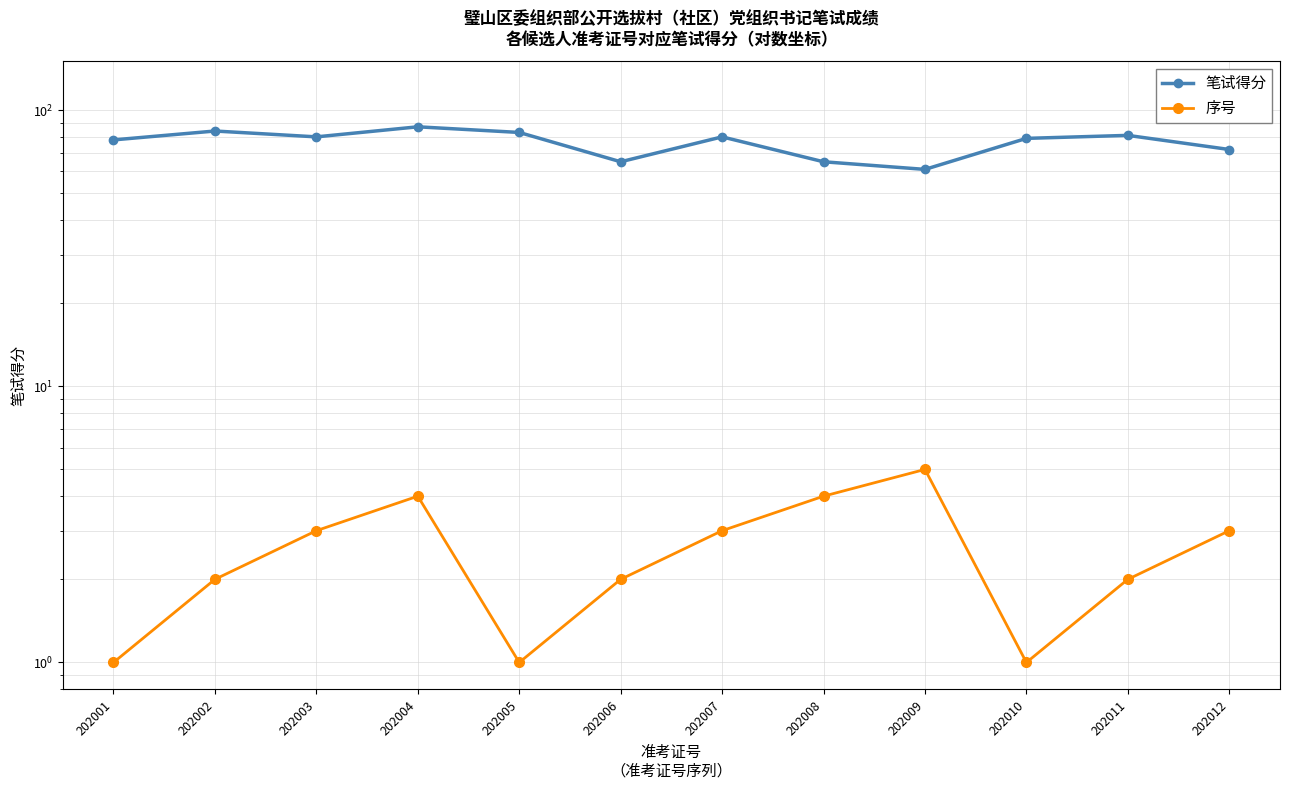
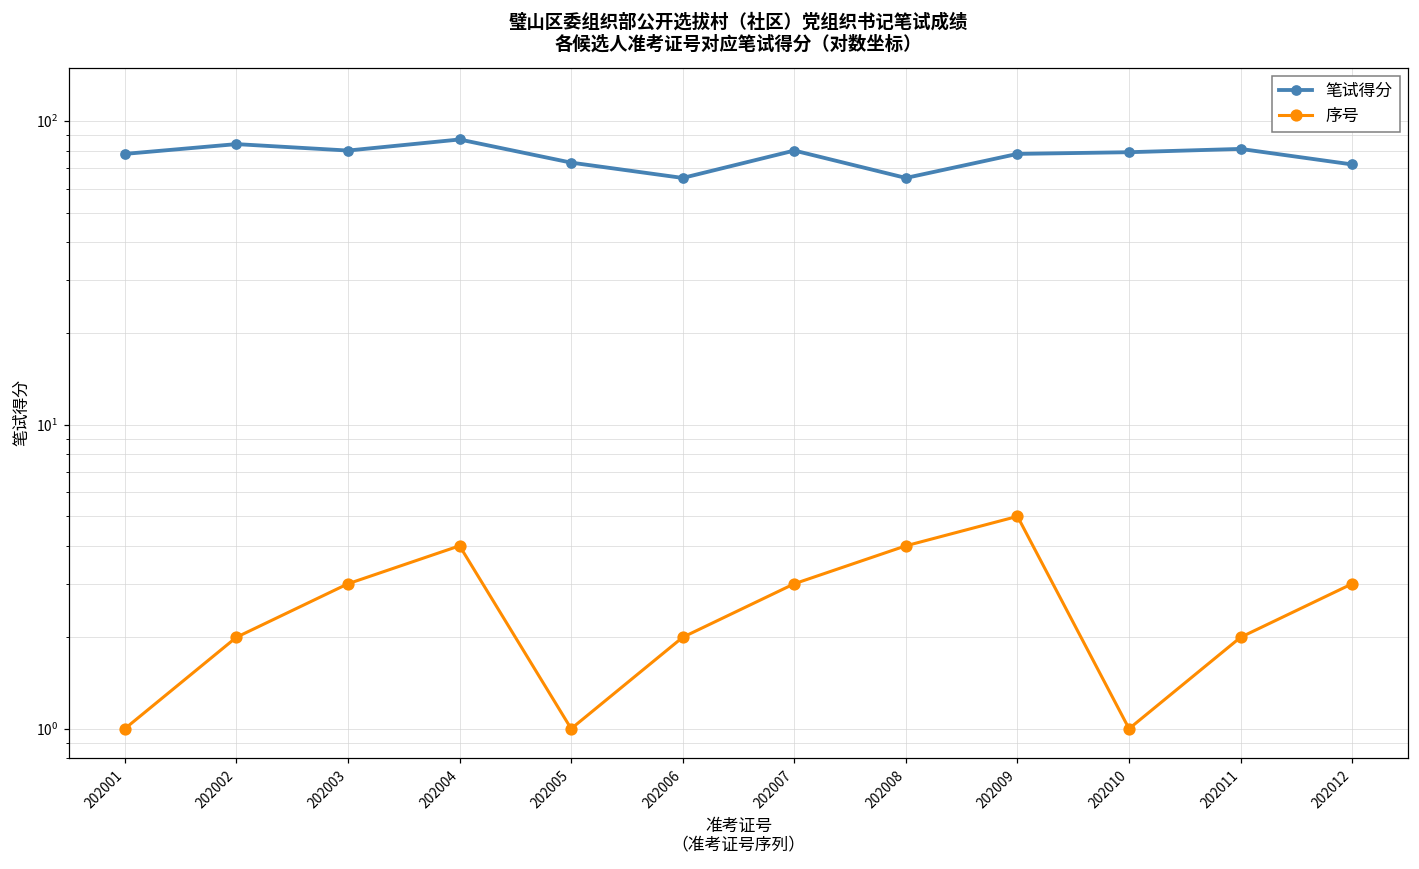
  {
    "笔试得分": {
      "202001": 78,
      "202002": 84,
      "202003": 80,
      "202004": 87,
-     "202005": 83,
+     "202005": 73,
      "202006": 65,
      "202007": 80,
      "202008": 65,
-     "202009": 61,
+     "202009": 78,
      "202010": 79,
      "202011": 81,
      "202012": 72
    },
    "序号": {
      "202001": 1,
      "202002": 2,
      "202003": 3,
      "202004": 4,
      "202005": 1,
      "202006": 2,
      "202007": 3,
      "202008": 4,
      "202009": 5,
      "202010": 1,
      "202011": 2,
      "202012": 3
    }
  }
